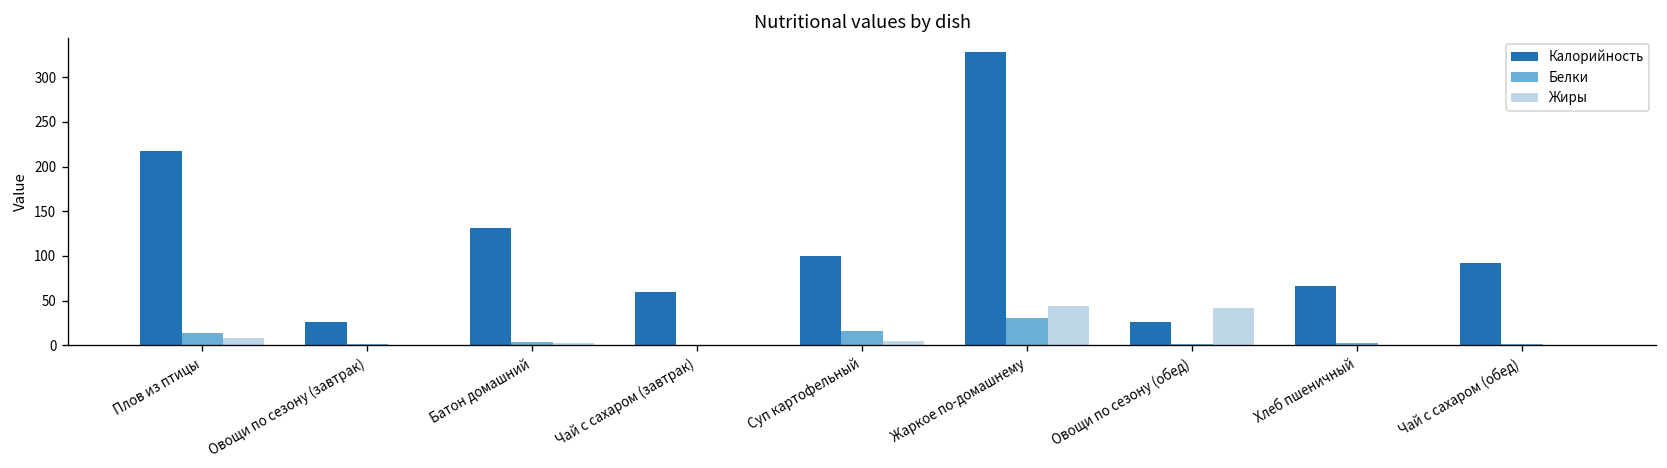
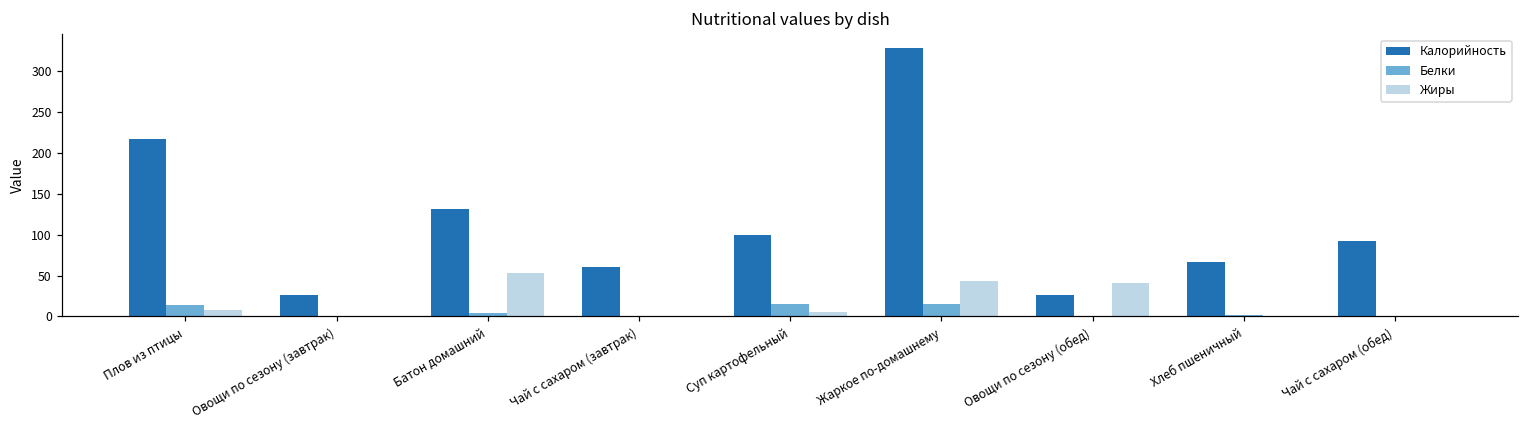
  {
    "Калорийность": {
      "Плов из птицы": 220,
      "Овощи по сезону (завтрак)": 30,
      "Батон домашний": 130,
      "Чай с сахаром (завтрак)": 60,
      "Суп картофельный": 100,
      "Жаркое по-домашнему": 330,
      "Овощи по сезону (обед)": 30,
      "Хлеб пшеничный": 70,
      "Чай с сахаром (обед)": 90
    },
    "Белки": {
      "Плов из птицы": 10,
      "Батон домашний": 0,
      "Суп картофельный": 20,
-     "Жаркое по-домашнему": 30
+     "Жаркое по-домашнему": 10
    },
    "Жиры": {
      "Плов из птицы": 10,
-     "Батон домашний": 0,
+     "Батон домашний": 50,
      "Чай с сахаром (завтрак)": 0,
      "Суп картофельный": 10,
      "Жаркое по-домашнему": 40,
      "Овощи по сезону (обед)": 40
    }
  }
